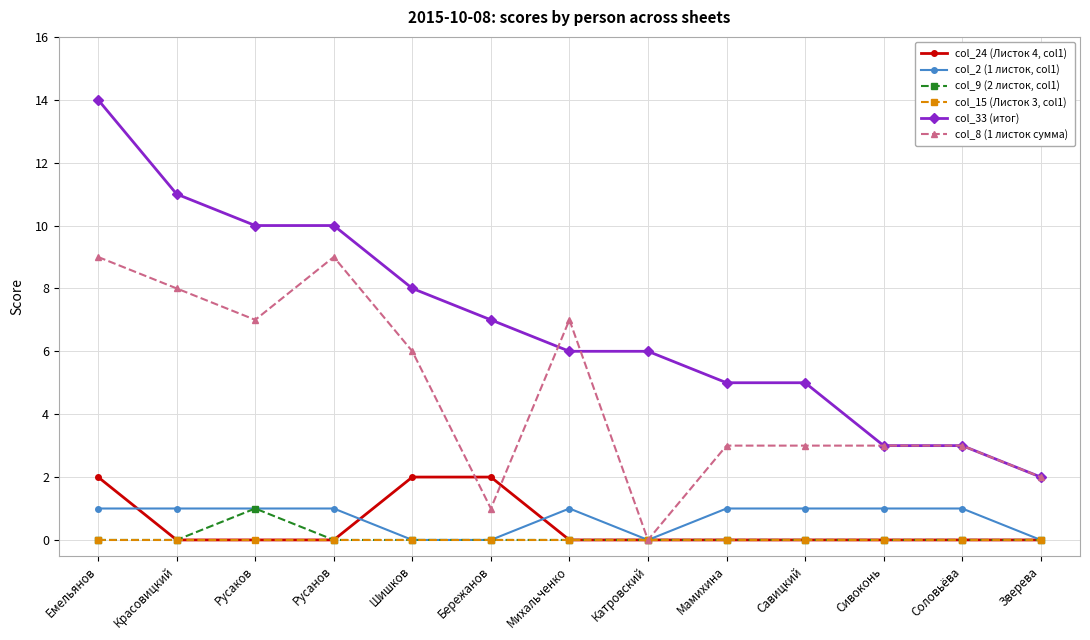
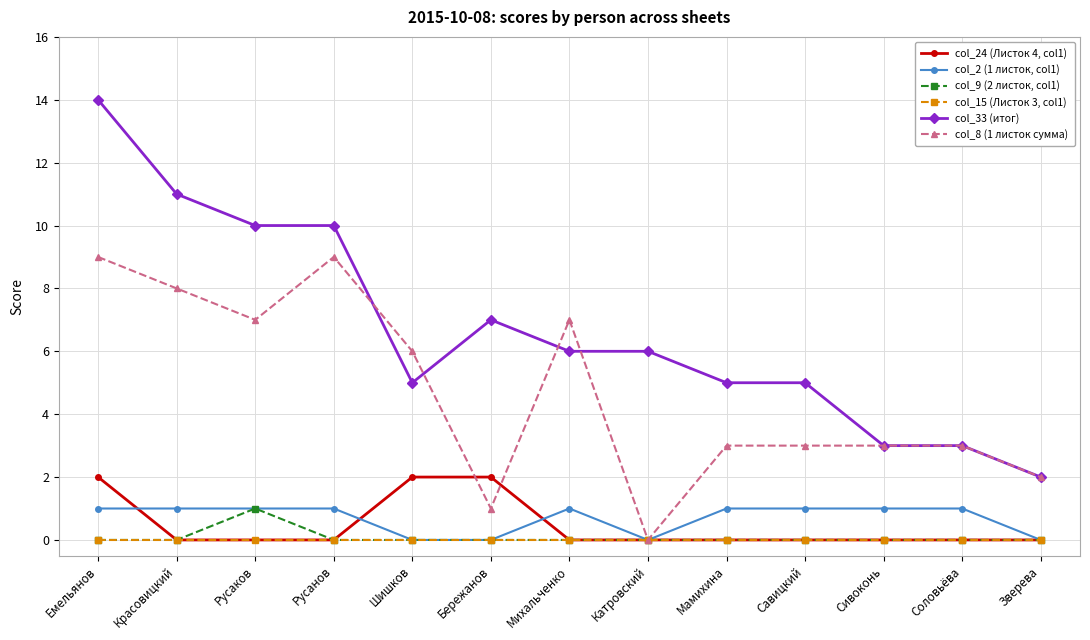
  {
    "col_24 (Листок 4, col1)": {
      "Емельянов": 2,
      "Шишков": 2,
      "Бережанов": 2
    },
    "col_2 (1 листок, col1)": {
      "Емельянов": 1,
      "Красовицкий": 1,
      "Русанов": 1,
      "Михальченко": 1,
      "Мамихина": 1,
      "Савицкий": 1,
      "Сивоконь": 1,
      "Соловьёва": 1
    },
    "col_33 (итог)": {
      "Емельянов": 14,
      "Красовицкий": 11,
      "Русаков": 10,
      "Русанов": 10,
-     "Шишков": 8,
+     "Шишков": 5,
      "Бережанов": 7,
      "Михальченко": 6,
      "Катровский": 6,
      "Мамихина": 5,
      "Савицкий": 5
    },
    "col_8 (1 листок сумма)": {
      "Емельянов": 9,
      "Красовицкий": 8,
      "Русаков": 7,
      "Русанов": 9,
      "Шишков": 6,
      "Бережанов": 1,
      "Михальченко": 7,
      "Мамихина": 3,
      "Савицкий": 3
    }
  }
